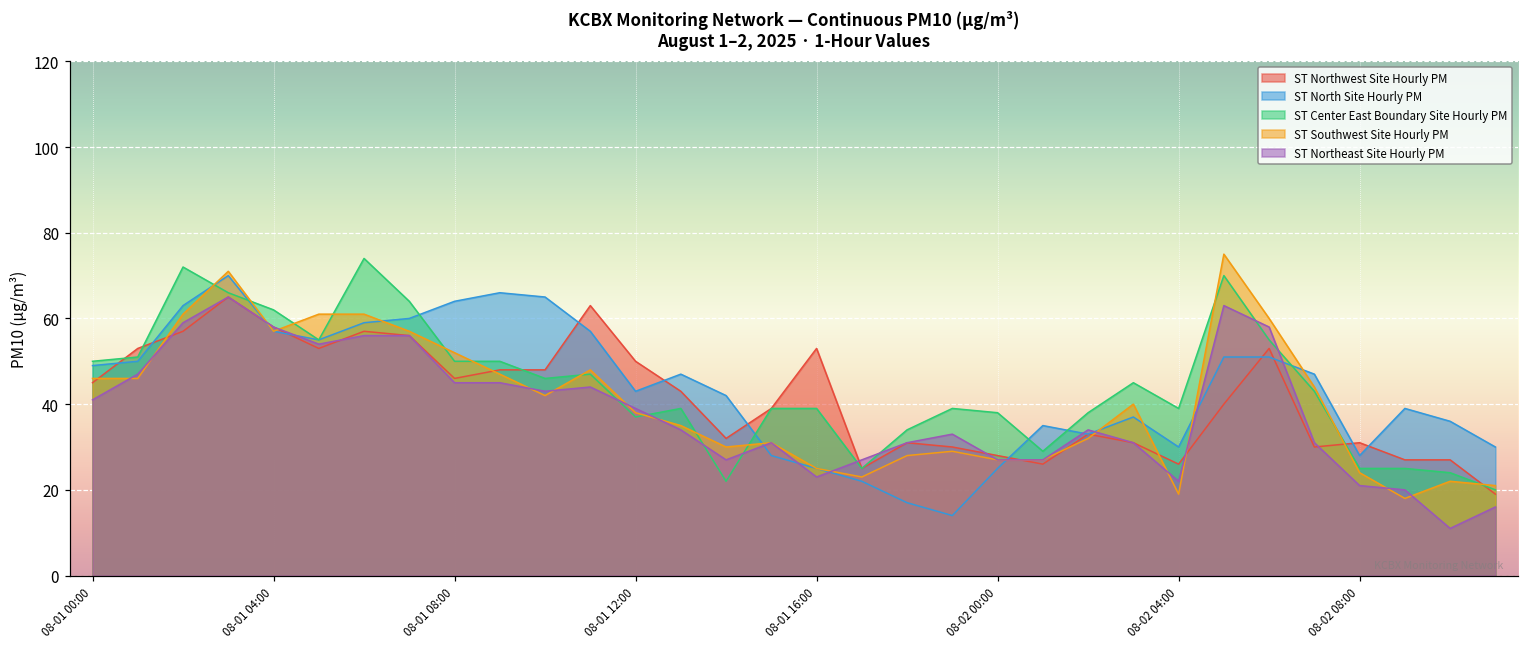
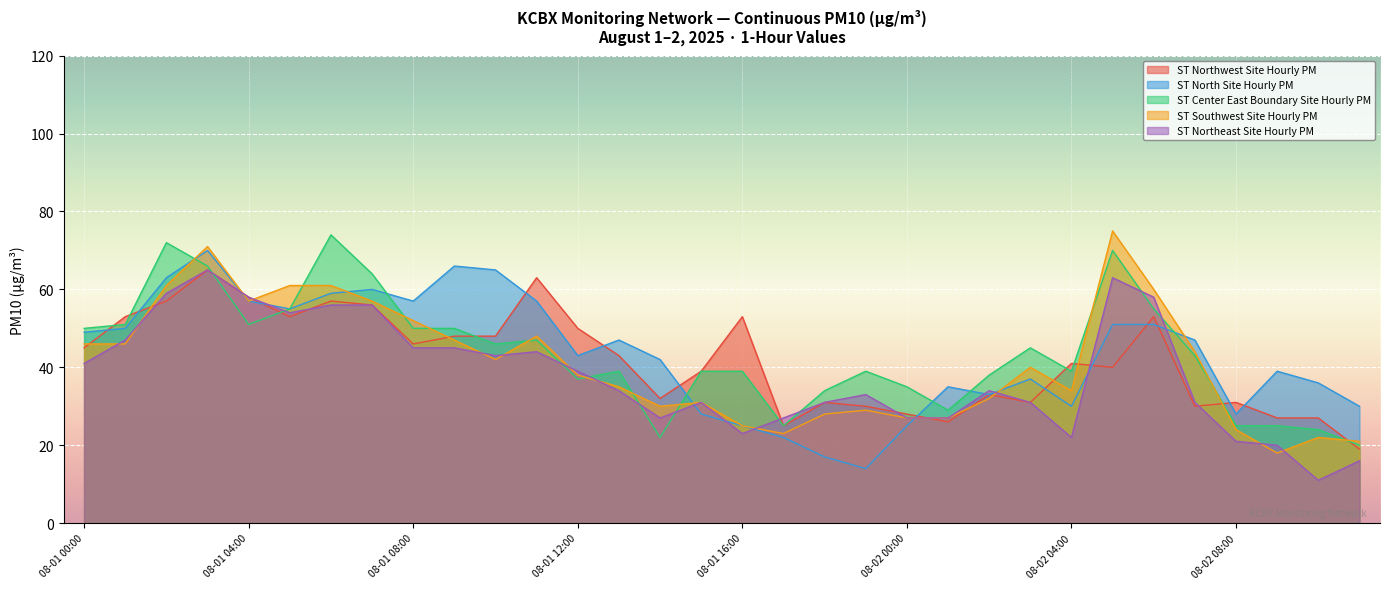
  {
    "ST Northwest Site Hourly PM": {
      "08-01 00:00": 45,
      "08-01 08:00": 46,
      "08-01 12:00": 50,
      "08-01 16:00": 53,
      "08-02 00:00": 28,
-     "08-02 04:00": 26,
+     "08-02 04:00": 41,
      "08-02 08:00": 31
    },
    "ST North Site Hourly PM": {
      "08-01 00:00": 49,
-     "08-01 08:00": 64,
+     "08-01 08:00": 57,
      "08-01 12:00": 43,
      "08-02 00:00": 25,
      "08-02 04:00": 30,
      "08-02 08:00": 28
    },
    "ST Center East Boundary Site Hourly PM": {
      "08-01 00:00": 50,
-     "08-01 04:00": 62,
+     "08-01 04:00": 51,
      "08-01 08:00": 50,
      "08-01 12:00": 37,
      "08-01 16:00": 39,
-     "08-02 00:00": 38,
+     "08-02 00:00": 35,
      "08-02 04:00": 39,
      "08-02 08:00": 25
    },
    "ST Southwest Site Hourly PM": {
      "08-01 00:00": 46,
      "08-01 08:00": 52,
      "08-01 12:00": 38,
-     "08-02 04:00": 19,
+     "08-02 04:00": 34,
      "08-02 08:00": 24
    },
    "ST Northeast Site Hourly PM": {
      "08-01 00:00": 41,
      "08-01 08:00": 45,
      "08-01 12:00": 39,
      "08-01 16:00": 23,
      "08-02 04:00": 22,
      "08-02 08:00": 21
    }
  }
